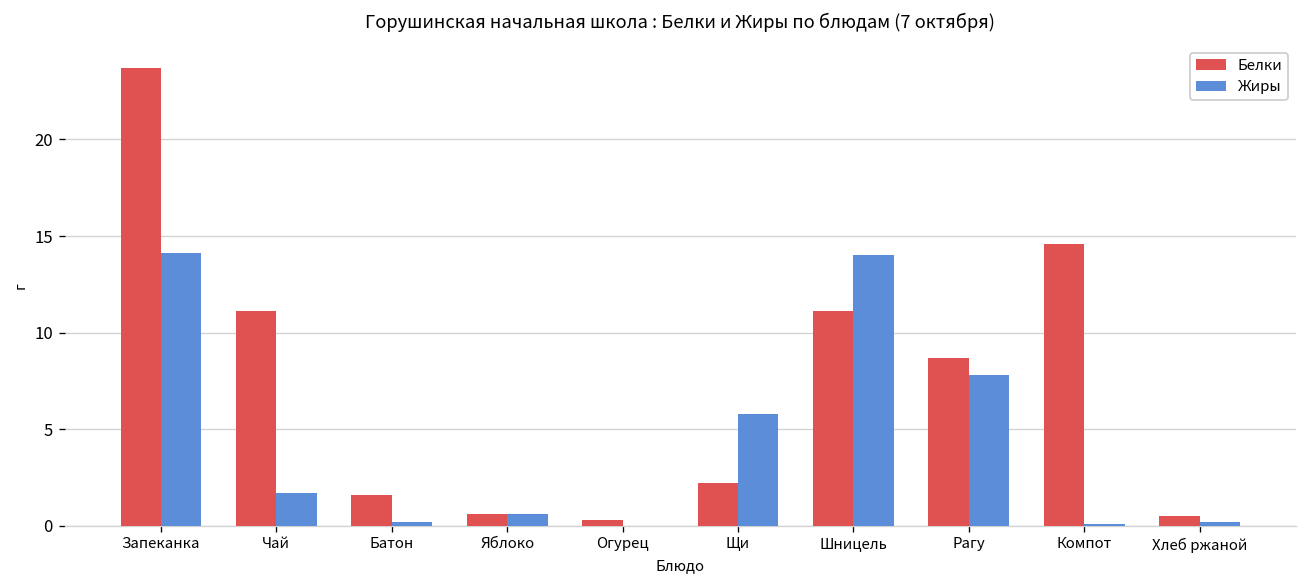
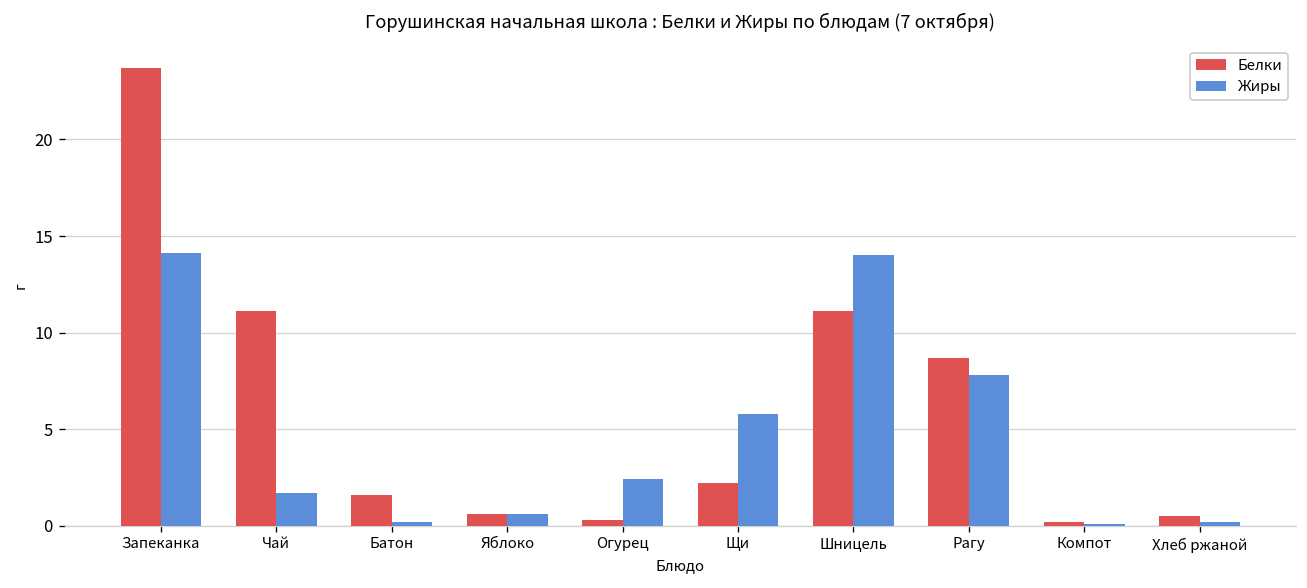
  {
    "Белки": {
      "Запеканка": 23.7,
      "Чай": 11.1,
      "Батон": 1.6,
      "Яблоко": 0.6,
      "Огурец": 0.3,
      "Щи": 2.2,
      "Шницель": 11.1,
      "Рагу": 8.7,
-     "Компот": 14.6,
+     "Компот": 0.2,
      "Хлеб ржаной": 0.5
    },
    "Жиры": {
      "Запеканка": 14.1,
      "Чай": 1.7,
      "Батон": 0.2,
      "Яблоко": 0.6,
-     "Огурец": 0.0,
+     "Огурец": 2.4,
      "Щи": 5.8,
      "Шницель": 14.0,
      "Рагу": 7.8,
      "Хлеб ржаной": 0.2
    }
  }
